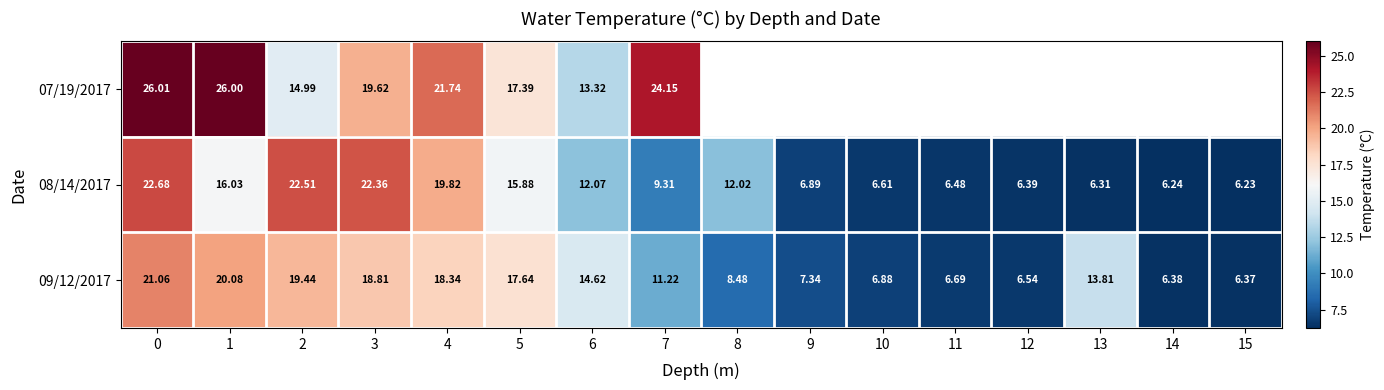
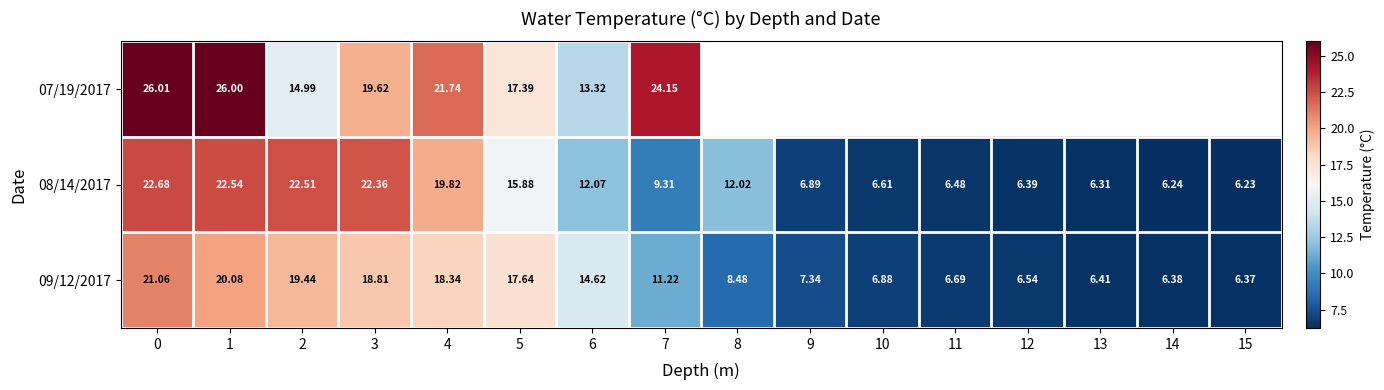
  {
    "07/19/2017": {
      "0": 26.01,
      "1": 26.00,
      "2": 14.99,
      "3": 19.62,
      "4": 21.74,
      "5": 17.39,
      "6": 13.32,
      "7": 24.15
    },
    "08/14/2017": {
      "0": 22.68,
-     "1": 16.03,
+     "1": 22.54,
      "2": 22.51,
      "3": 22.36,
      "4": 19.82,
      "5": 15.88,
      "6": 12.07,
      "7": 9.31,
      "8": 12.02,
      "9": 6.89,
      "10": 6.61,
      "11": 6.48,
      "12": 6.39,
      "13": 6.31,
      "14": 6.24,
      "15": 6.23
    },
    "09/12/2017": {
      "0": 21.06,
      "1": 20.08,
      "2": 19.44,
      "3": 18.81,
      "4": 18.34,
      "5": 17.64,
      "6": 14.62,
      "7": 11.22,
      "8": 8.48,
      "9": 7.34,
      "10": 6.88,
      "11": 6.69,
      "12": 6.54,
-     "13": 13.81,
+     "13": 6.41,
      "14": 6.38,
      "15": 6.37
    }
  }
